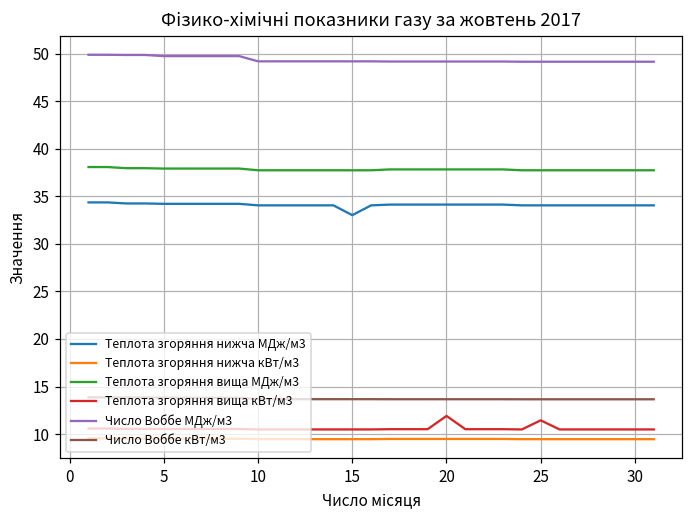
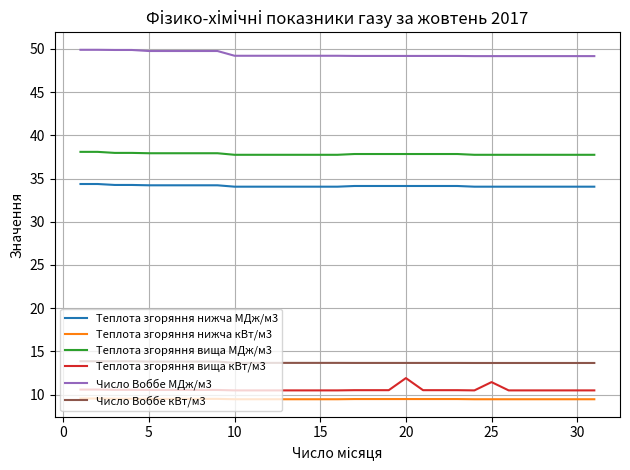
  {
    "Теплота згоряння нижча МДж/м3": {
      "5": 34,
      "10": 34,
-     "15": 33,
+     "15": 34,
      "20": 34,
      "25": 34,
      "30": 34
    },
    "Теплота згоряння нижча кВт/м3": {
      "15": 9,
      "20": 9,
      "25": 9,
      "30": 9
    },
    "Теплота згоряння вища МДж/м3": {
      "5": 38,
      "10": 38,
      "15": 38,
      "20": 38,
      "25": 38,
      "30": 38
    },
    "Теплота згоряння вища кВт/м3": {
      "15": 10,
      "20": 12,
      "25": 11,
      "30": 10
    },
    "Число Воббе МДж/м3": {
      "5": 50,
      "10": 49,
      "15": 49,
      "20": 49,
      "25": 49,
      "30": 49
    },
    "Число Воббе кВт/м3": {
      "15": 14,
      "20": 14,
      "25": 14,
      "30": 14
    }
  }
